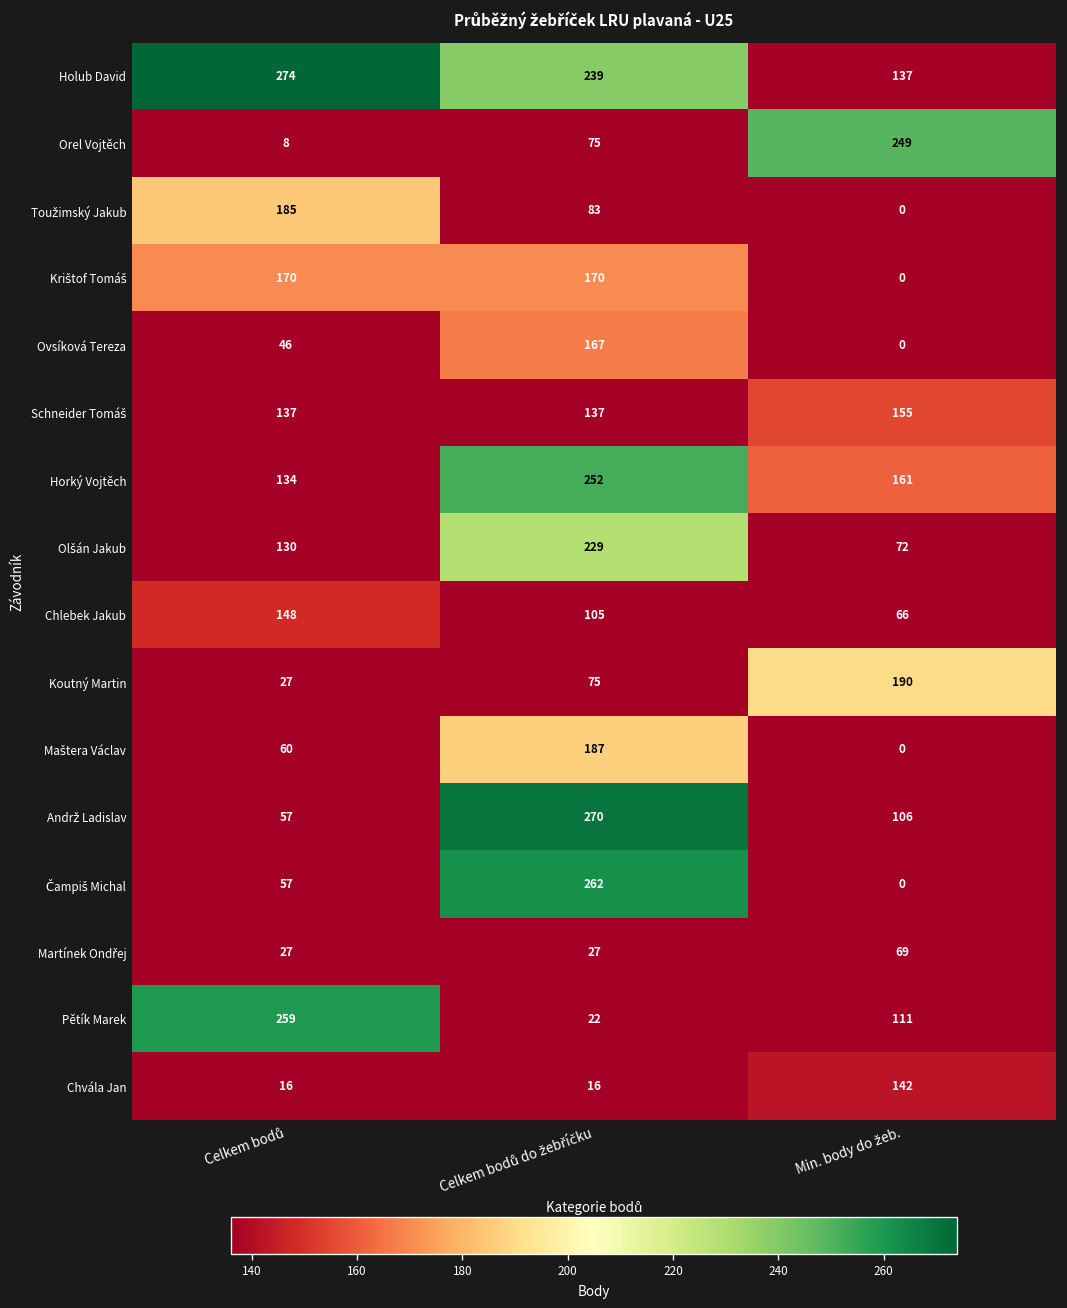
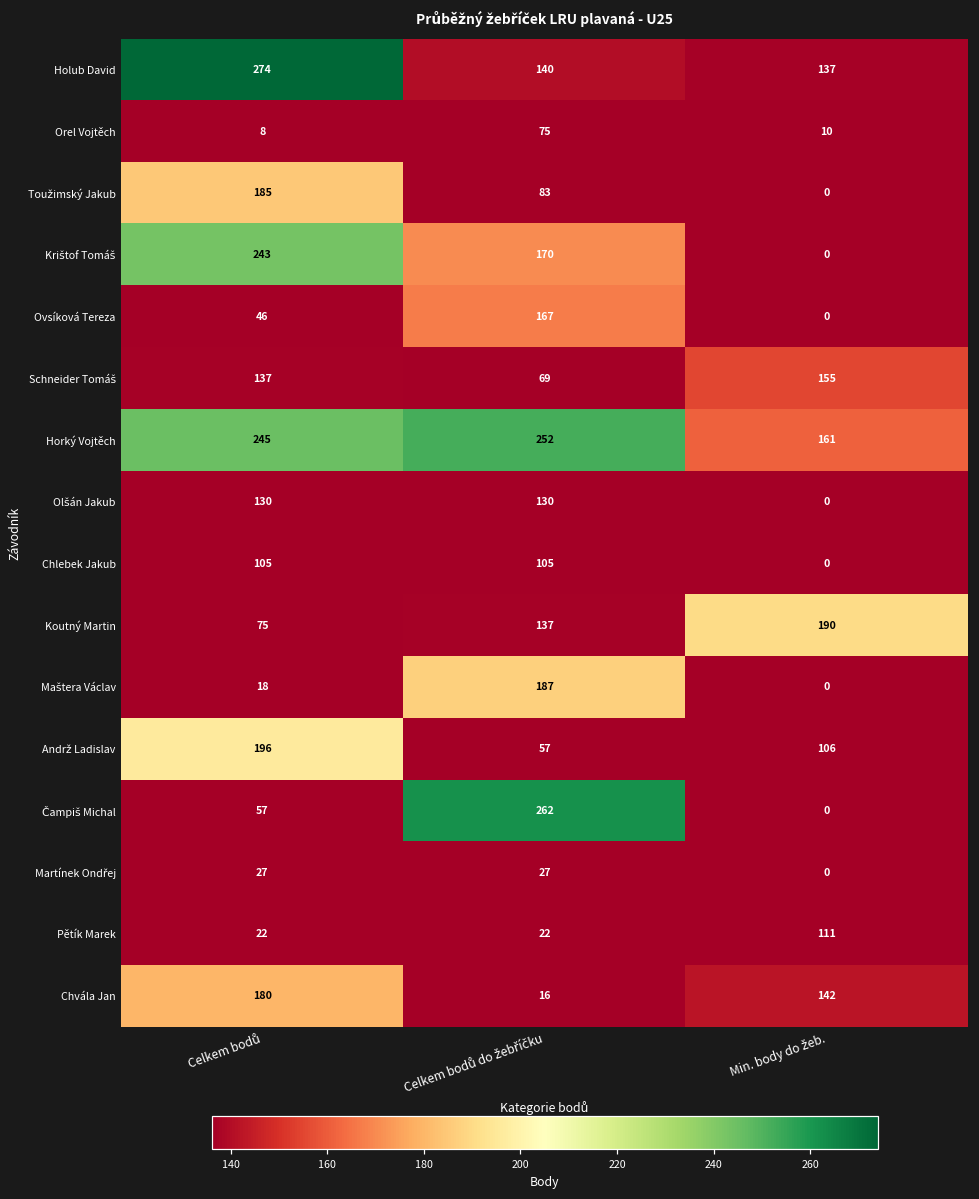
  {
    "Holub David": {
      "Celkem bodů": 274,
-     "Celkem bodů do žebříčku": 239,
+     "Celkem bodů do žebříčku": 140,
      "Min. body do žeb.": 137
    },
    "Orel Vojtěch": {
      "Celkem bodů": 8,
      "Celkem bodů do žebříčku": 75,
-     "Min. body do žeb.": 249
+     "Min. body do žeb.": 10
    },
    "Toužimský Jakub": {
      "Celkem bodů": 185,
      "Celkem bodů do žebříčku": 83,
      "Min. body do žeb.": 0
    },
    "Krištof Tomáš": {
-     "Celkem bodů": 170,
+     "Celkem bodů": 243,
      "Celkem bodů do žebříčku": 170,
      "Min. body do žeb.": 0
    },
    "Ovsíková Tereza": {
      "Celkem bodů": 46,
      "Celkem bodů do žebříčku": 167,
      "Min. body do žeb.": 0
    },
    "Schneider Tomáš": {
      "Celkem bodů": 137,
-     "Celkem bodů do žebříčku": 137,
+     "Celkem bodů do žebříčku": 69,
      "Min. body do žeb.": 155
    },
    "Horký Vojtěch": {
-     "Celkem bodů": 134,
+     "Celkem bodů": 245,
      "Celkem bodů do žebříčku": 252,
      "Min. body do žeb.": 161
    },
    "Olšán Jakub": {
      "Celkem bodů": 130,
-     "Celkem bodů do žebříčku": 229,
-     "Min. body do žeb.": 72
+     "Celkem bodů do žebříčku": 130,
+     "Min. body do žeb.": 0
    },
    "Chlebek Jakub": {
-     "Celkem bodů": 148,
+     "Celkem bodů": 105,
      "Celkem bodů do žebříčku": 105,
-     "Min. body do žeb.": 66
+     "Min. body do žeb.": 0
    },
    "Koutný Martin": {
-     "Celkem bodů": 27,
-     "Celkem bodů do žebříčku": 75,
+     "Celkem bodů": 75,
+     "Celkem bodů do žebříčku": 137,
      "Min. body do žeb.": 190
    },
    "Maštera Václav": {
-     "Celkem bodů": 60,
+     "Celkem bodů": 18,
      "Celkem bodů do žebříčku": 187,
      "Min. body do žeb.": 0
    },
    "Andrž Ladislav": {
-     "Celkem bodů": 57,
-     "Celkem bodů do žebříčku": 270,
+     "Celkem bodů": 196,
+     "Celkem bodů do žebříčku": 57,
      "Min. body do žeb.": 106
    },
    "Čampiš Michal": {
      "Celkem bodů": 57,
      "Celkem bodů do žebříčku": 262,
      "Min. body do žeb.": 0
    },
    "Martínek Ondřej": {
      "Celkem bodů": 27,
      "Celkem bodů do žebříčku": 27,
-     "Min. body do žeb.": 69
+     "Min. body do žeb.": 0
    },
    "Pětík Marek": {
-     "Celkem bodů": 259,
+     "Celkem bodů": 22,
      "Celkem bodů do žebříčku": 22,
      "Min. body do žeb.": 111
    },
    "Chvála Jan": {
-     "Celkem bodů": 16,
+     "Celkem bodů": 180,
      "Celkem bodů do žebříčku": 16,
      "Min. body do žeb.": 142
    }
  }
